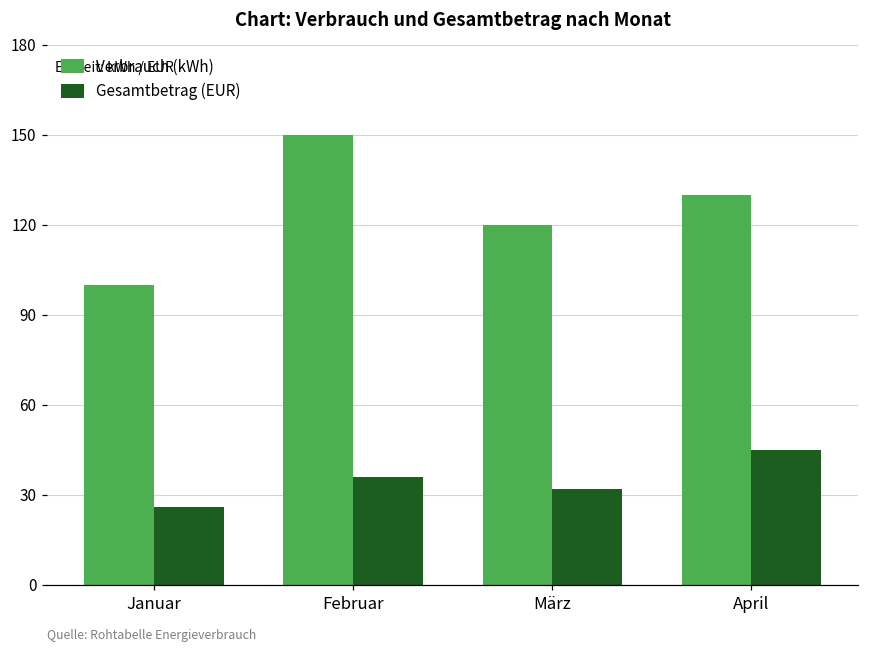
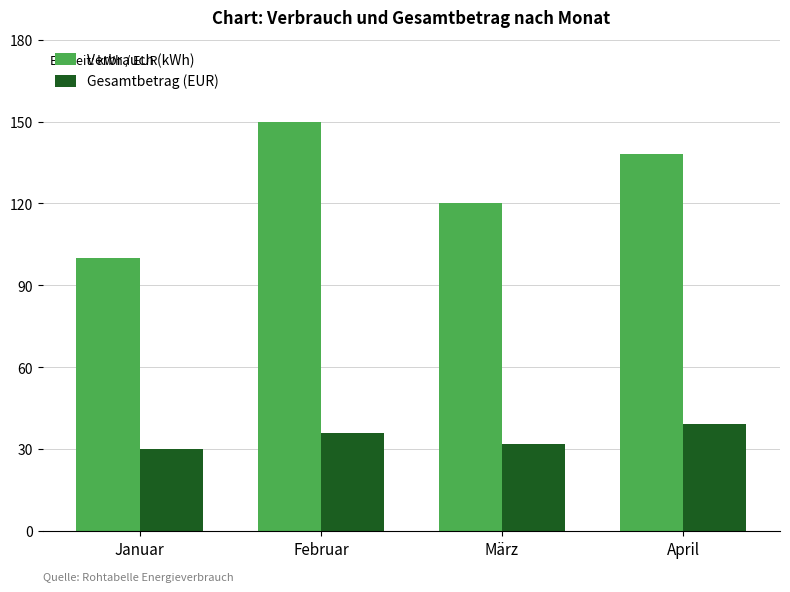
  {
    "Verbrauch (kWh)": {
      "Januar": 100,
      "Februar": 150,
      "März": 120,
-     "April": 130
+     "April": 138
    },
    "Gesamtbetrag (EUR)": {
-     "Januar": 26,
+     "Januar": 30,
      "Februar": 36,
      "März": 32,
-     "April": 45
+     "April": 39
    }
  }
